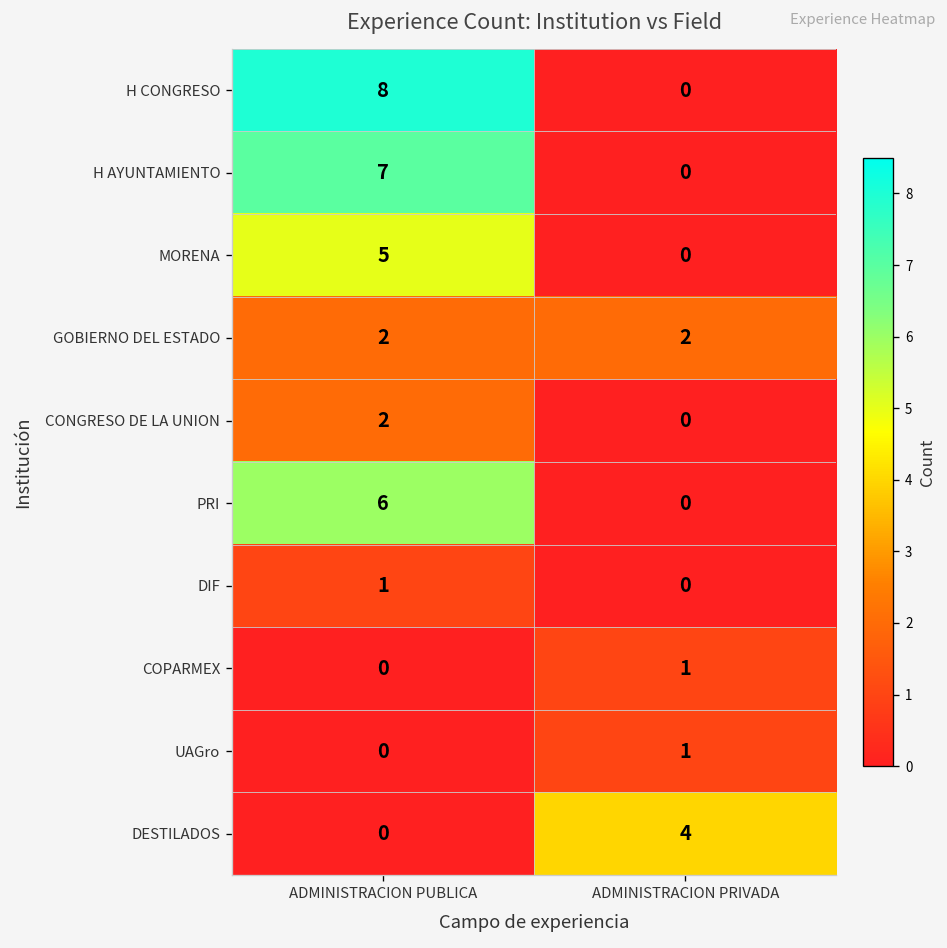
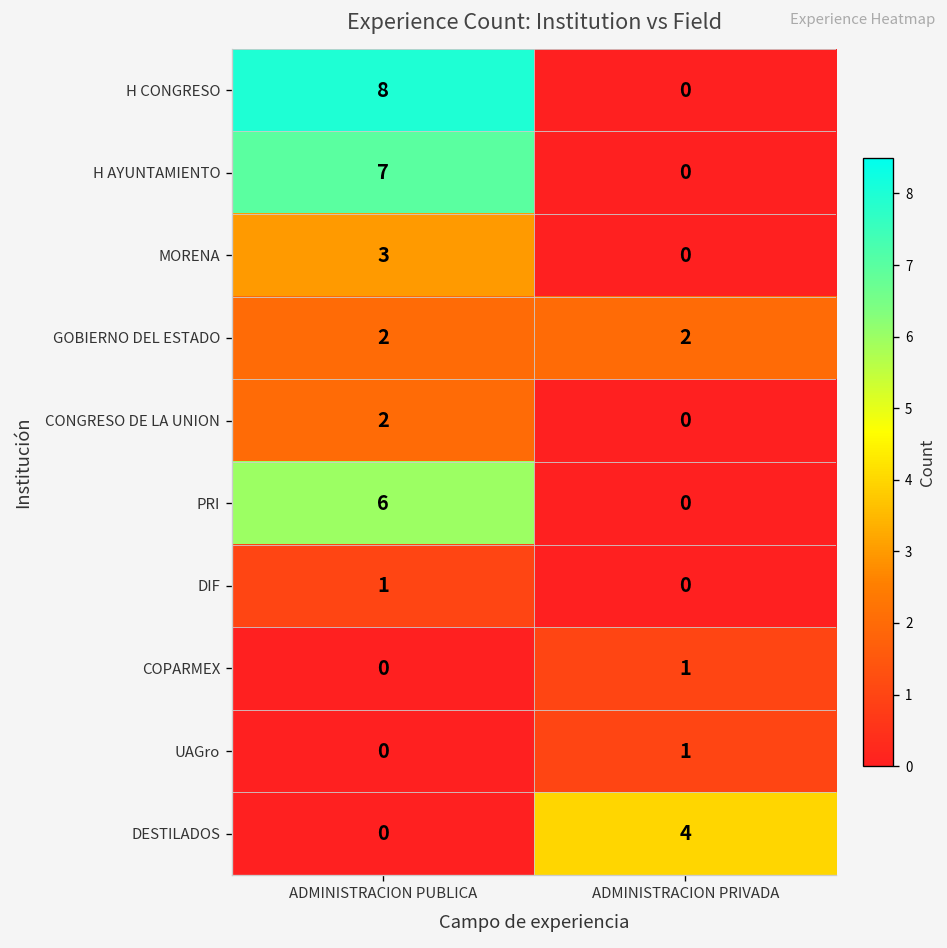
  {
    "H CONGRESO": {
      "ADMINISTRACION PUBLICA": 8,
      "ADMINISTRACION PRIVADA": 0
    },
    "H AYUNTAMIENTO": {
      "ADMINISTRACION PUBLICA": 7,
      "ADMINISTRACION PRIVADA": 0
    },
    "MORENA": {
-     "ADMINISTRACION PUBLICA": 5,
+     "ADMINISTRACION PUBLICA": 3,
      "ADMINISTRACION PRIVADA": 0
    },
    "GOBIERNO DEL ESTADO": {
      "ADMINISTRACION PUBLICA": 2,
      "ADMINISTRACION PRIVADA": 2
    },
    "CONGRESO DE LA UNION": {
      "ADMINISTRACION PUBLICA": 2,
      "ADMINISTRACION PRIVADA": 0
    },
    "PRI": {
      "ADMINISTRACION PUBLICA": 6,
      "ADMINISTRACION PRIVADA": 0
    },
    "DIF": {
      "ADMINISTRACION PUBLICA": 1,
      "ADMINISTRACION PRIVADA": 0
    },
    "COPARMEX": {
      "ADMINISTRACION PUBLICA": 0,
      "ADMINISTRACION PRIVADA": 1
    },
    "UAGro": {
      "ADMINISTRACION PUBLICA": 0,
      "ADMINISTRACION PRIVADA": 1
    },
    "DESTILADOS": {
      "ADMINISTRACION PUBLICA": 0,
      "ADMINISTRACION PRIVADA": 4
    }
  }
